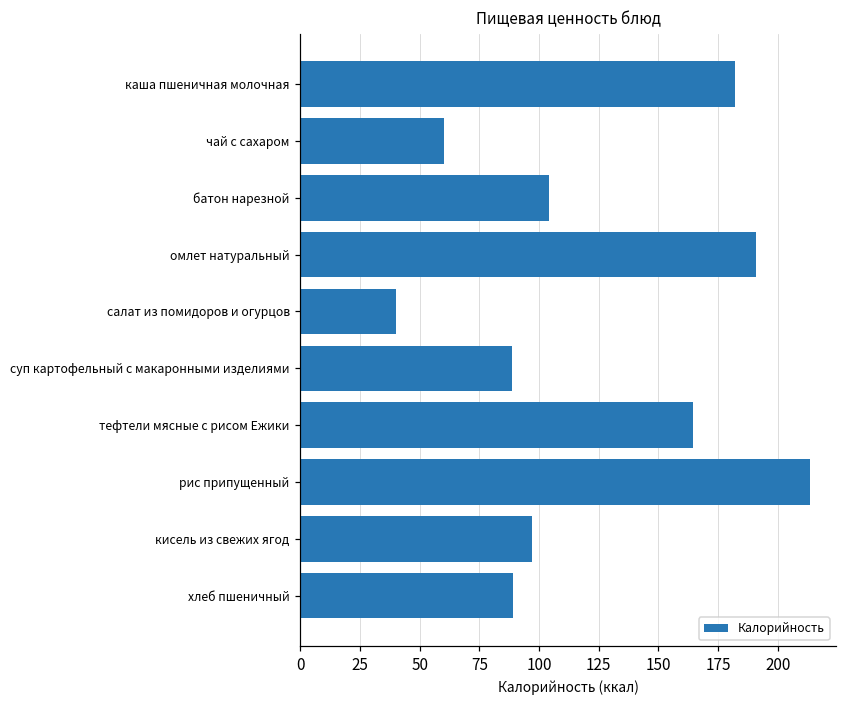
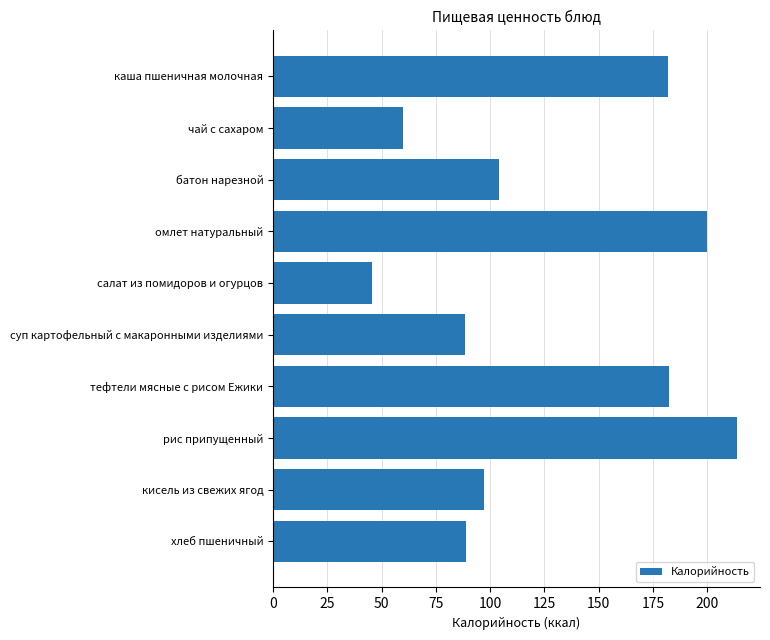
  {
    "каша пшеничная молочная": 182,
    "чай с сахаром": 60,
    "батон нарезной": 104,
-   "омлет натуральный": 191,
-   "салат из помидоров и огурцов": 40,
+   "омлет натуральный": 200,
+   "салат из помидоров и огурцов": 45,
    "суп картофельный с макаронными изделиями": 89,
-   "тефтели мясные с рисом Ежики": 164,
+   "тефтели мясные с рисом Ежики": 182,
    "рис припущенный": 214,
    "кисель из свежих ягод": 97,
    "хлеб пшеничный": 89
  }
